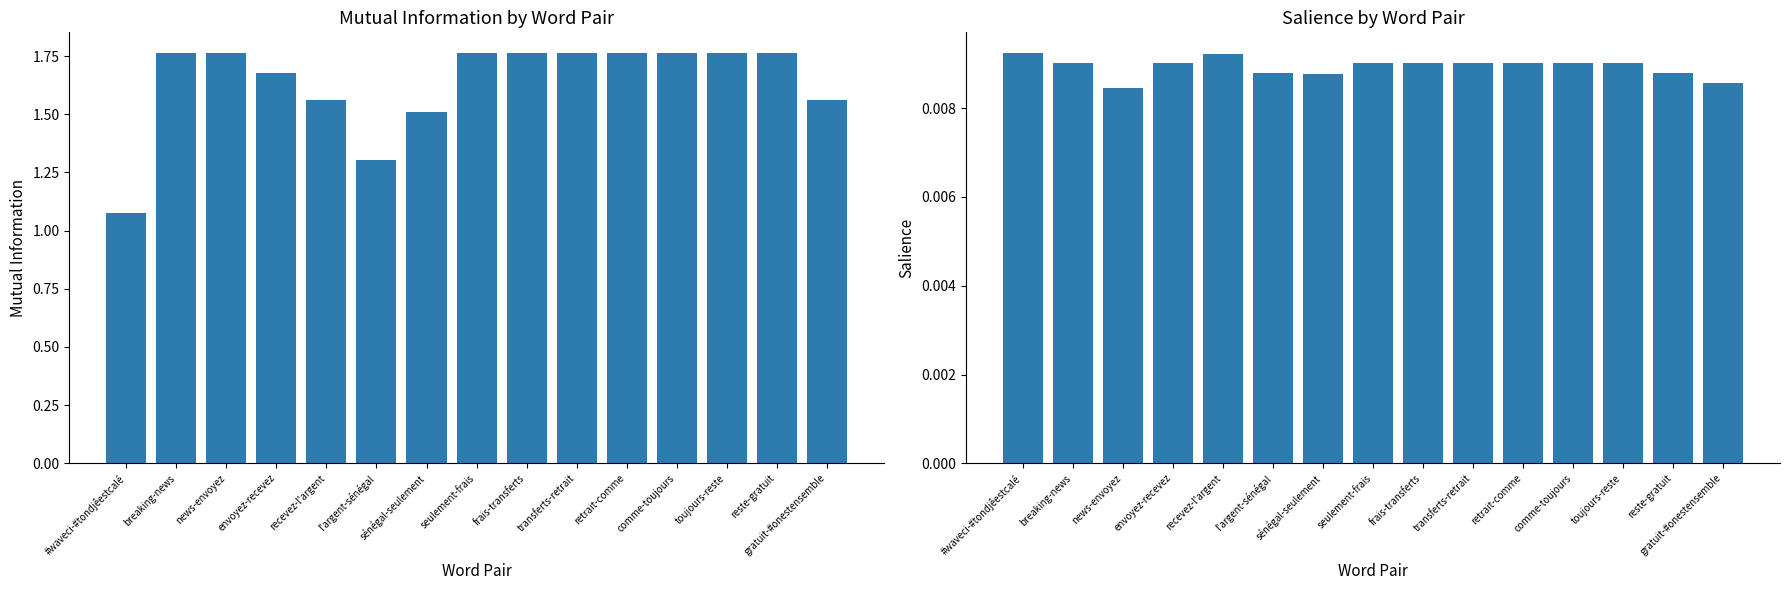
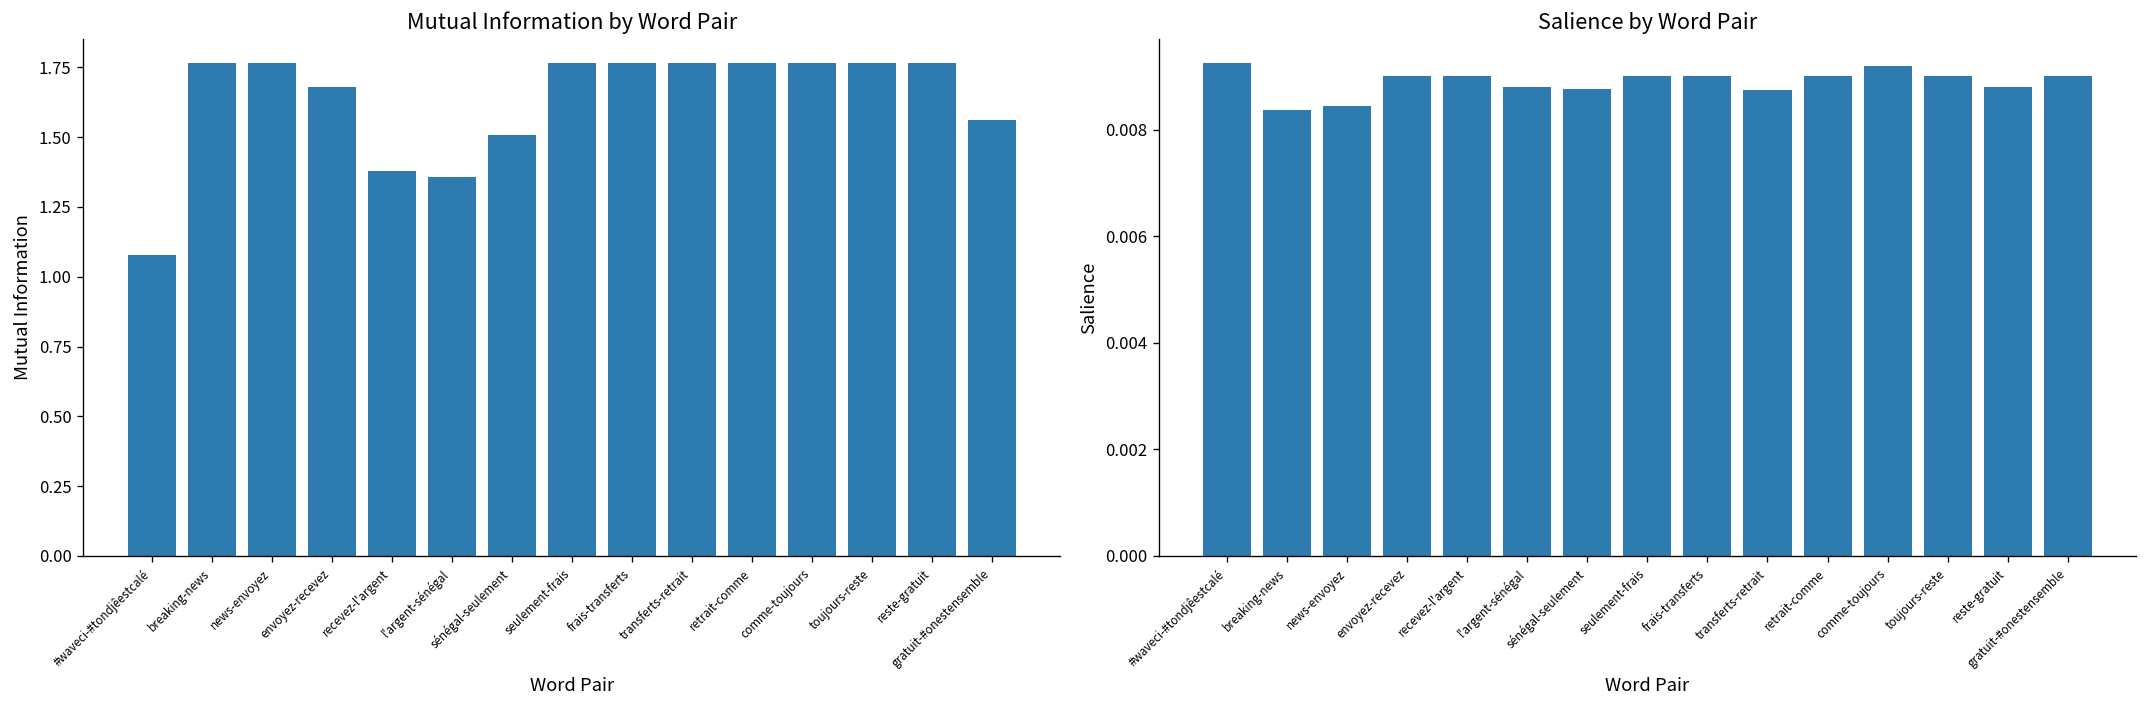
  {
    "Mutual Information by Word Pair": {
      "#waveci-#tondjêestcalé": 1.08,
      "breaking-news": 1.76,
      "news-envoyez": 1.76,
      "envoyez-recevez": 1.68,
-     "recevez-l'argent": 1.56,
-     "l'argent-sénégal": 1.30,
+     "recevez-l'argent": 1.38,
+     "l'argent-sénégal": 1.36,
      "sénégal-seulement": 1.51,
      "seulement-frais": 1.76,
      "frais-transferts": 1.76,
      "transferts-retrait": 1.76,
      "retrait-comme": 1.76,
      "comme-toujours": 1.76,
      "toujours-reste": 1.76,
      "reste-gratuit": 1.76,
      "gratuit-#onestensemble": 1.56
    },
    "Salience by Word Pair": {
      "#waveci-#tondjêestcalé": 0.0092,
-     "breaking-news": 0.0090,
+     "breaking-news": 0.0084,
      "news-envoyez": 0.0085,
      "envoyez-recevez": 0.0090,
-     "recevez-l'argent": 0.0092,
+     "recevez-l'argent": 0.0090,
      "l'argent-sénégal": 0.0088,
      "sénégal-seulement": 0.0088,
      "seulement-frais": 0.0090,
      "frais-transferts": 0.0090,
-     "transferts-retrait": 0.0090,
+     "transferts-retrait": 0.0087,
      "retrait-comme": 0.0090,
-     "comme-toujours": 0.0090,
+     "comme-toujours": 0.0092,
      "toujours-reste": 0.0090,
      "reste-gratuit": 0.0088,
-     "gratuit-#onestensemble": 0.0086
+     "gratuit-#onestensemble": 0.0090
    }
  }
